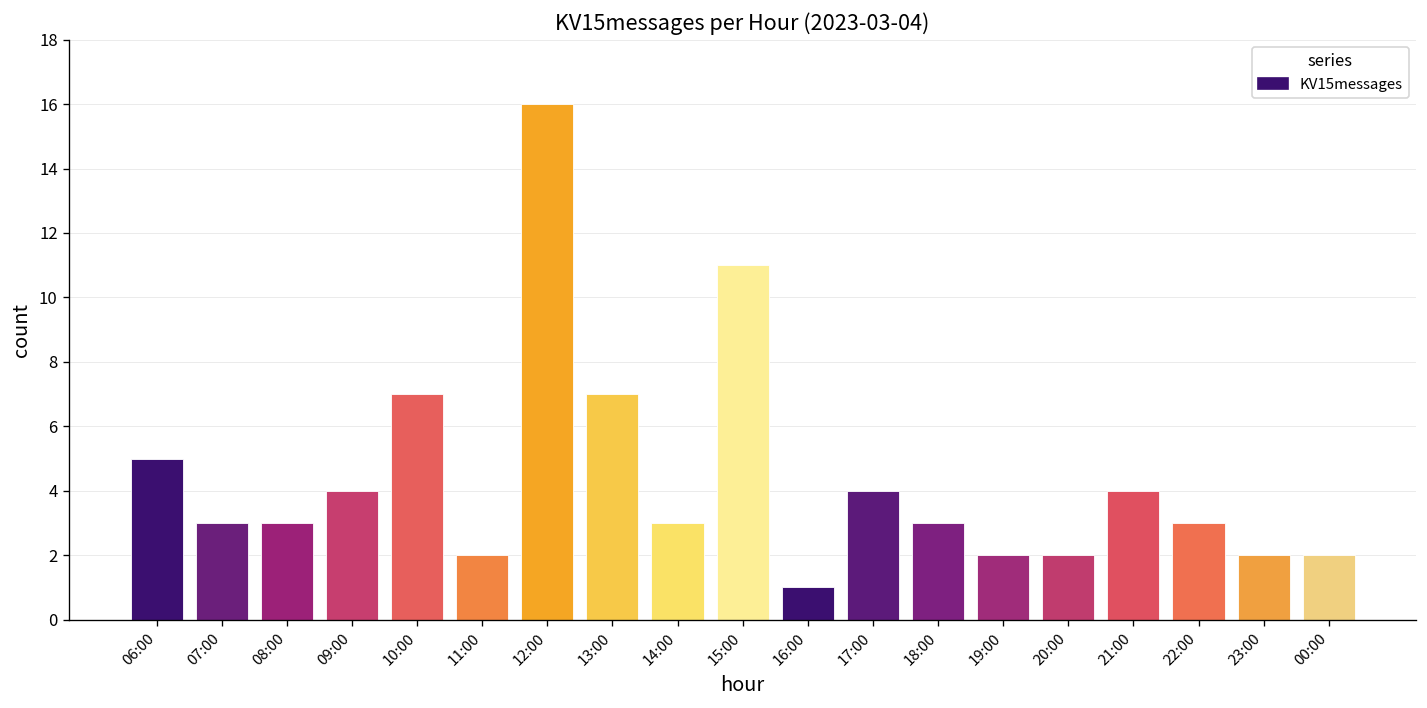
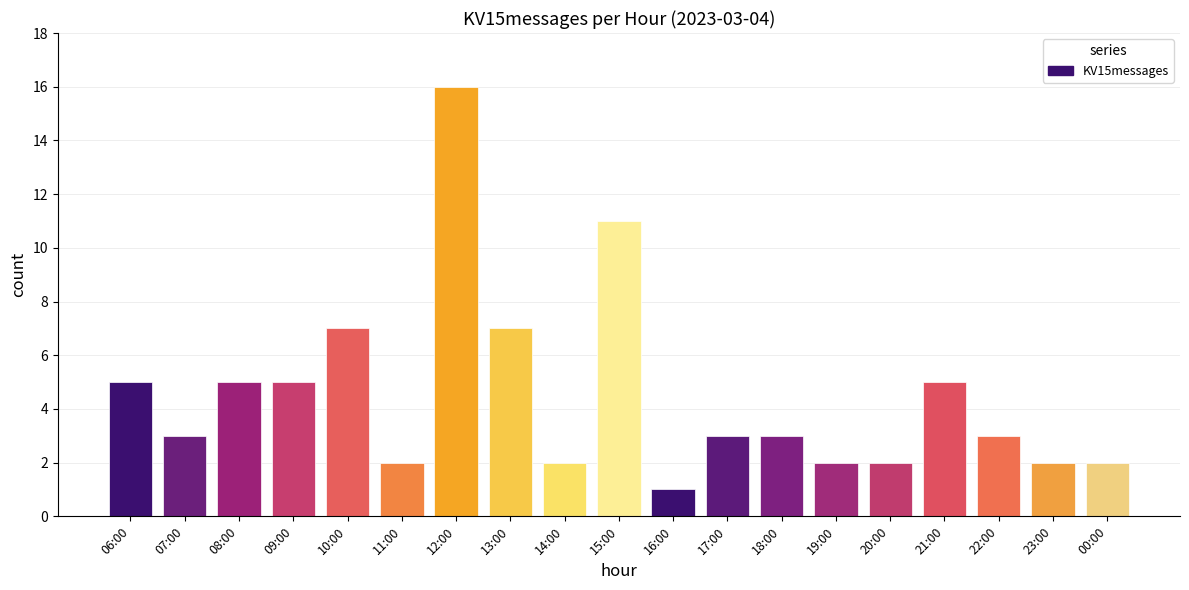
  {
    "06:00": 5,
    "07:00": 3,
-   "08:00": 3,
-   "09:00": 4,
+   "08:00": 5,
+   "09:00": 5,
    "10:00": 7,
    "11:00": 2,
    "12:00": 16,
    "13:00": 7,
-   "14:00": 3,
+   "14:00": 2,
    "15:00": 11,
    "16:00": 1,
-   "17:00": 4,
+   "17:00": 3,
    "18:00": 3,
    "19:00": 2,
    "20:00": 2,
-   "21:00": 4,
+   "21:00": 5,
    "22:00": 3,
    "23:00": 2,
    "00:00": 2
  }
